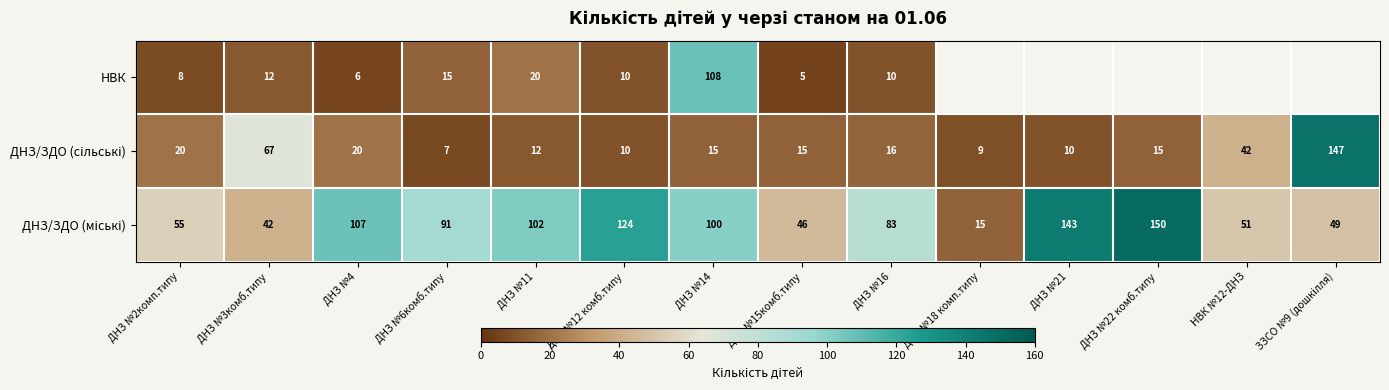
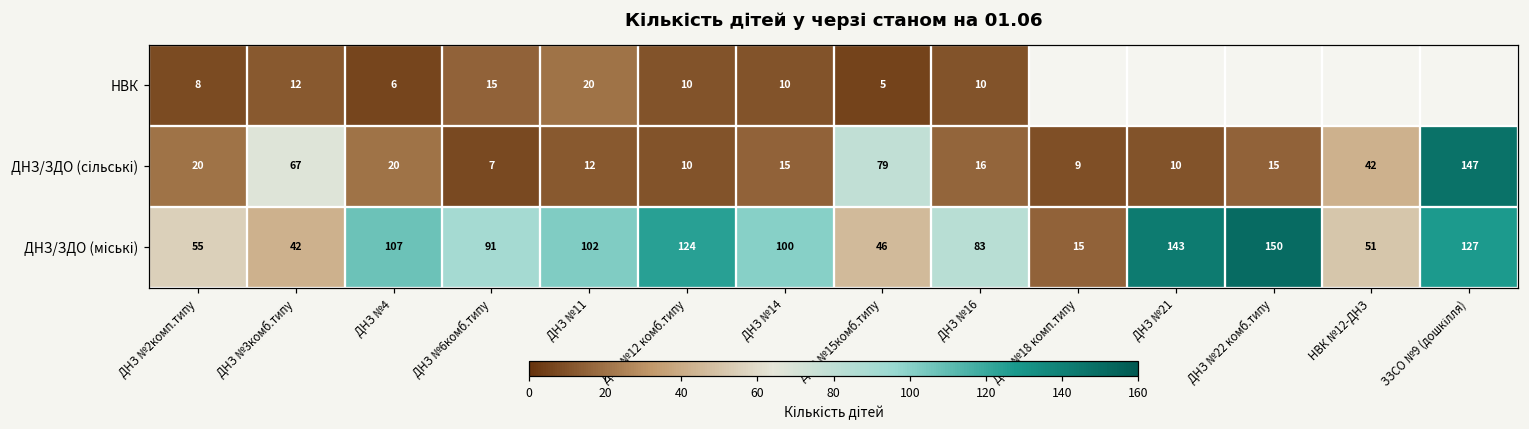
  {
    "НВК": {
      "ДНЗ №2комп.типу": 8,
      "ДНЗ №3комб.типу": 12,
      "ДНЗ №4": 6,
      "ДНЗ №6комб.типу": 15,
      "ДНЗ №11": 20,
      "ДНЗ №12 комб.типу": 10,
-     "ДНЗ №14": 108,
+     "ДНЗ №14": 10,
      "ДНЗ №15комб.типу": 5,
      "ДНЗ №16": 10
    },
    "ДНЗ/ЗДО (сільські)": {
      "ДНЗ №2комп.типу": 20,
      "ДНЗ №3комб.типу": 67,
      "ДНЗ №4": 20,
      "ДНЗ №6комб.типу": 7,
      "ДНЗ №11": 12,
      "ДНЗ №12 комб.типу": 10,
      "ДНЗ №14": 15,
-     "ДНЗ №15комб.типу": 15,
+     "ДНЗ №15комб.типу": 79,
      "ДНЗ №16": 16,
      "ДНЗ №18 комп.типу": 9,
      "ДНЗ №21": 10,
      "ДНЗ №22 комб.типу": 15,
      "НВК №12-ДНЗ": 42,
      "ЗЗСО №9 (дошкілля)": 147
    },
    "ДНЗ/ЗДО (міські)": {
      "ДНЗ №2комп.типу": 55,
      "ДНЗ №3комб.типу": 42,
      "ДНЗ №4": 107,
      "ДНЗ №6комб.типу": 91,
      "ДНЗ №11": 102,
      "ДНЗ №12 комб.типу": 124,
      "ДНЗ №14": 100,
      "ДНЗ №15комб.типу": 46,
      "ДНЗ №16": 83,
      "ДНЗ №18 комп.типу": 15,
      "ДНЗ №21": 143,
      "ДНЗ №22 комб.типу": 150,
      "НВК №12-ДНЗ": 51,
-     "ЗЗСО №9 (дошкілля)": 49
+     "ЗЗСО №9 (дошкілля)": 127
    }
  }
